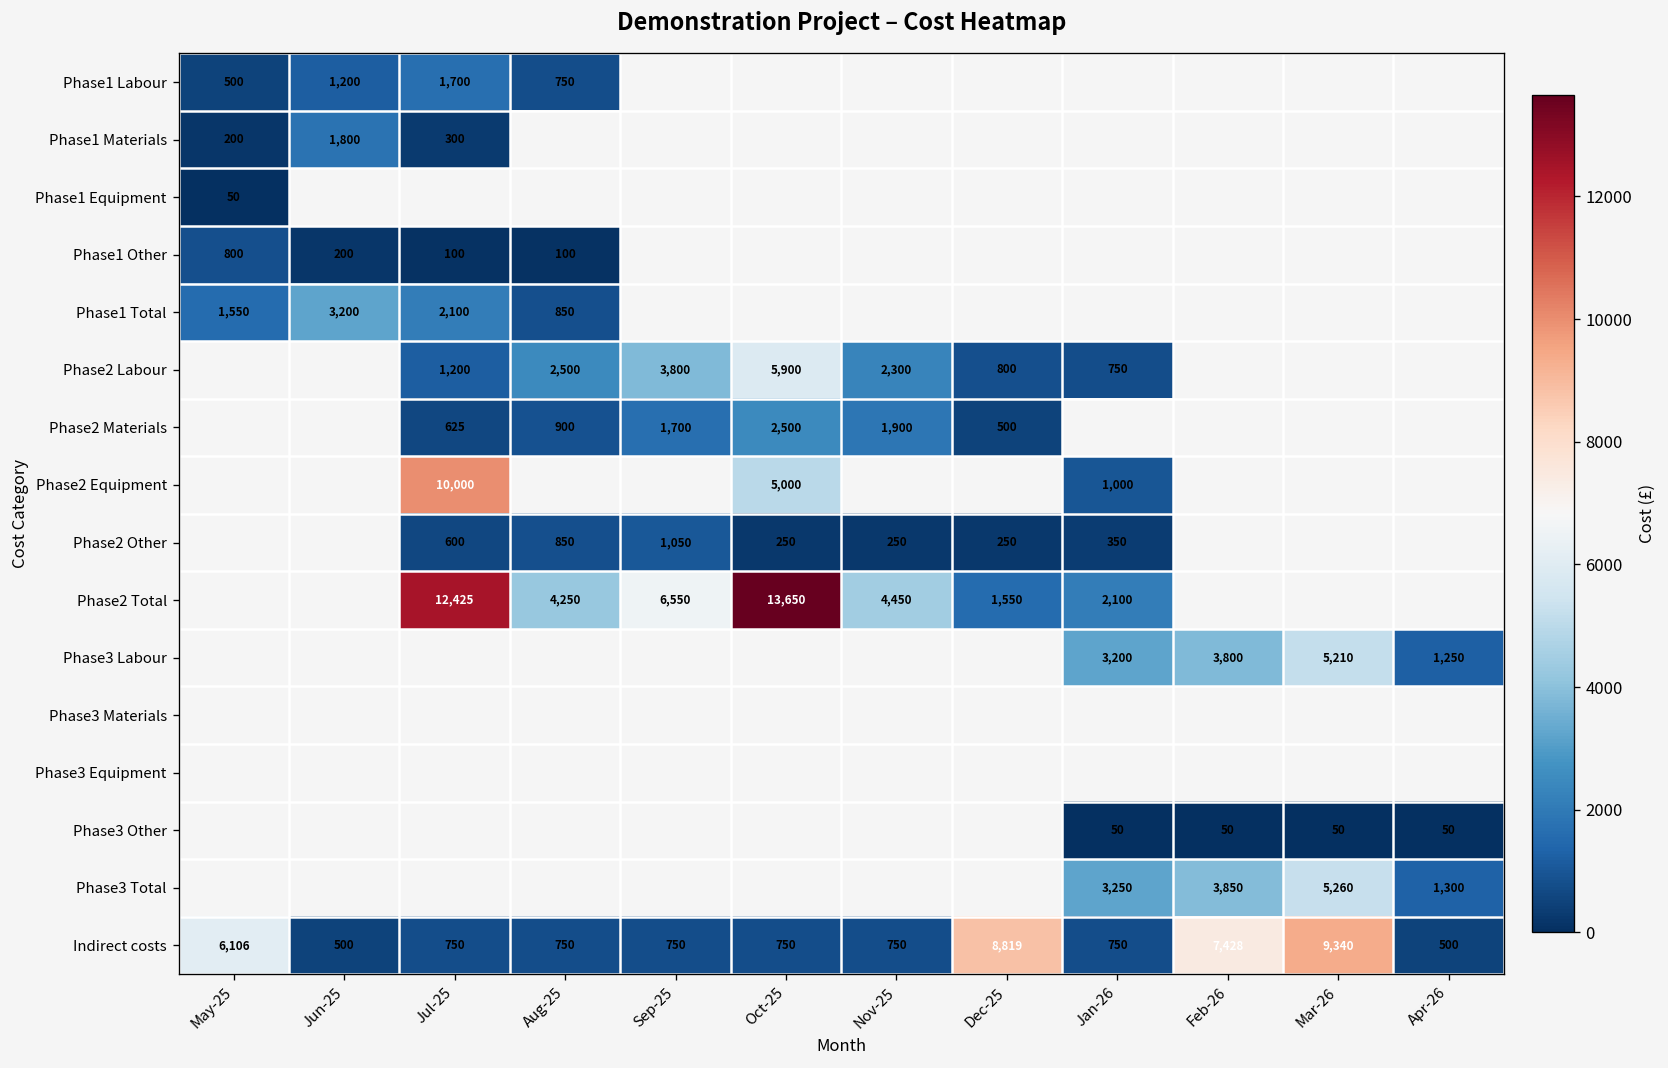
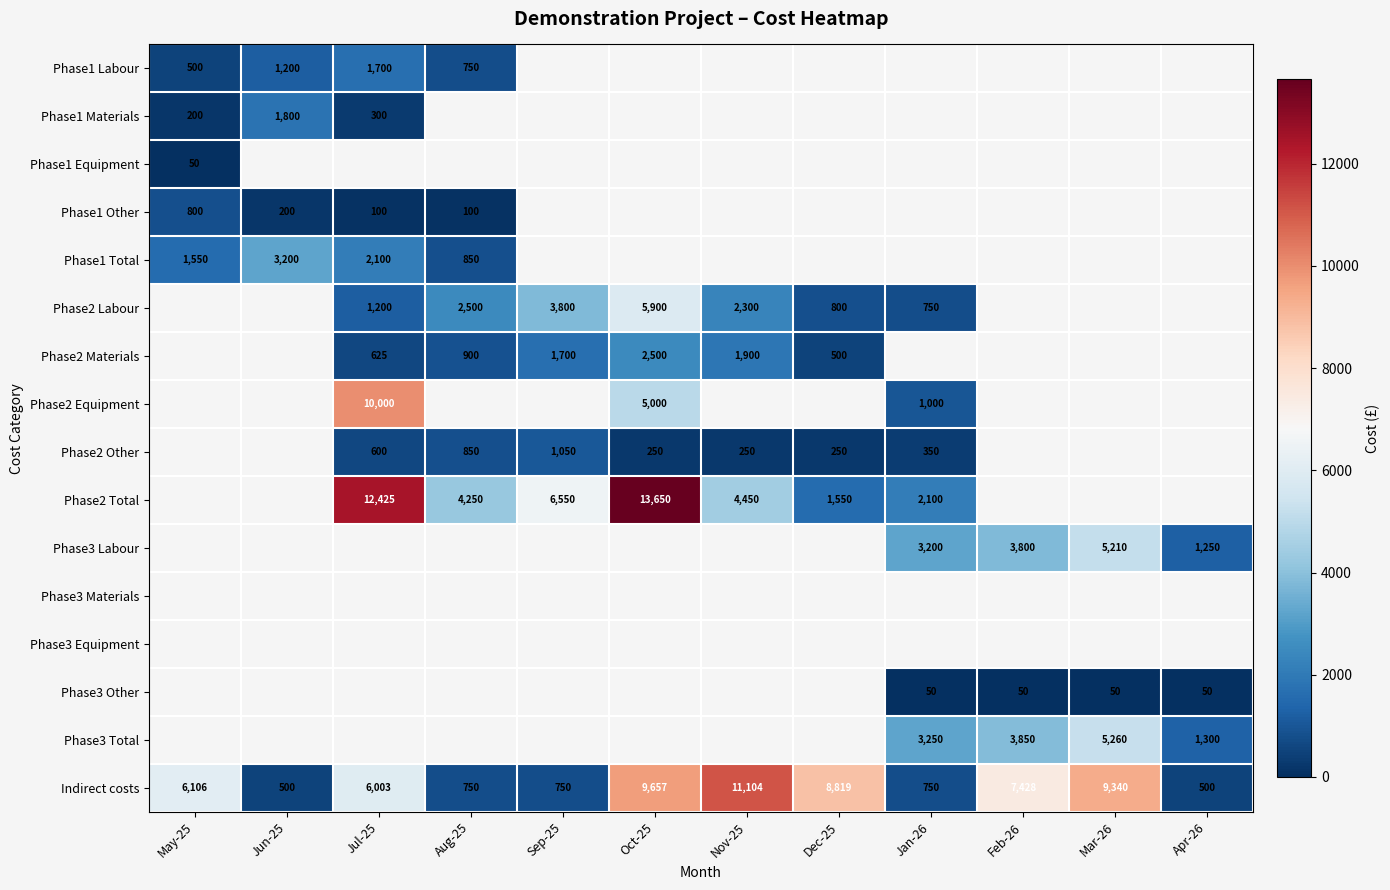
  {
    "Phase1 Labour": {
      "May-25": "500",
      "Jun-25": "1,200",
      "Jul-25": "1,700",
      "Aug-25": "750"
    },
    "Phase1 Materials": {
      "May-25": "200",
      "Jun-25": "1,800",
      "Jul-25": "300"
    },
    "Phase1 Equipment": {
      "May-25": "50"
    },
    "Phase1 Other": {
      "May-25": "800",
      "Jun-25": "200",
      "Jul-25": "100",
      "Aug-25": "100"
    },
    "Phase1 Total": {
      "May-25": "1,550",
      "Jun-25": "3,200",
      "Jul-25": "2,100",
      "Aug-25": "850"
    },
    "Phase2 Labour": {
      "Jul-25": "1,200",
      "Aug-25": "2,500",
      "Sep-25": "3,800",
      "Oct-25": "5,900",
      "Nov-25": "2,300",
      "Dec-25": "800",
      "Jan-26": "750"
    },
    "Phase2 Materials": {
      "Jul-25": "625",
      "Aug-25": "900",
      "Sep-25": "1,700",
      "Oct-25": "2,500",
      "Nov-25": "1,900",
      "Dec-25": "500"
    },
    "Phase2 Equipment": {
      "Jul-25": "10,000",
      "Oct-25": "5,000",
      "Jan-26": "1,000"
    },
    "Phase2 Other": {
      "Jul-25": "600",
      "Aug-25": "850",
      "Sep-25": "1,050",
      "Oct-25": "250",
      "Nov-25": "250",
      "Dec-25": "250",
      "Jan-26": "350"
    },
    "Phase2 Total": {
      "Jul-25": "12,425",
      "Aug-25": "4,250",
      "Sep-25": "6,550",
      "Oct-25": "13,650",
      "Nov-25": "4,450",
      "Dec-25": "1,550",
      "Jan-26": "2,100"
    },
    "Phase3 Labour": {
      "Jan-26": "3,200",
      "Feb-26": "3,800",
      "Mar-26": "5,210",
      "Apr-26": "1,250"
    },
    "Phase3 Other": {
      "Jan-26": "50",
      "Feb-26": "50",
      "Mar-26": "50",
      "Apr-26": "50"
    },
    "Phase3 Total": {
      "Jan-26": "3,250",
      "Feb-26": "3,850",
      "Mar-26": "5,260",
      "Apr-26": "1,300"
    },
    "Indirect costs": {
      "May-25": "6,106",
      "Jun-25": "500",
-     "Jul-25": "750",
+     "Jul-25": "6,003",
      "Aug-25": "750",
      "Sep-25": "750",
-     "Oct-25": "750",
-     "Nov-25": "750",
+     "Oct-25": "9,657",
+     "Nov-25": "11,104",
      "Dec-25": "8,819",
      "Jan-26": "750",
      "Mar-26": "9,340",
      "Apr-26": "500"
    }
  }
